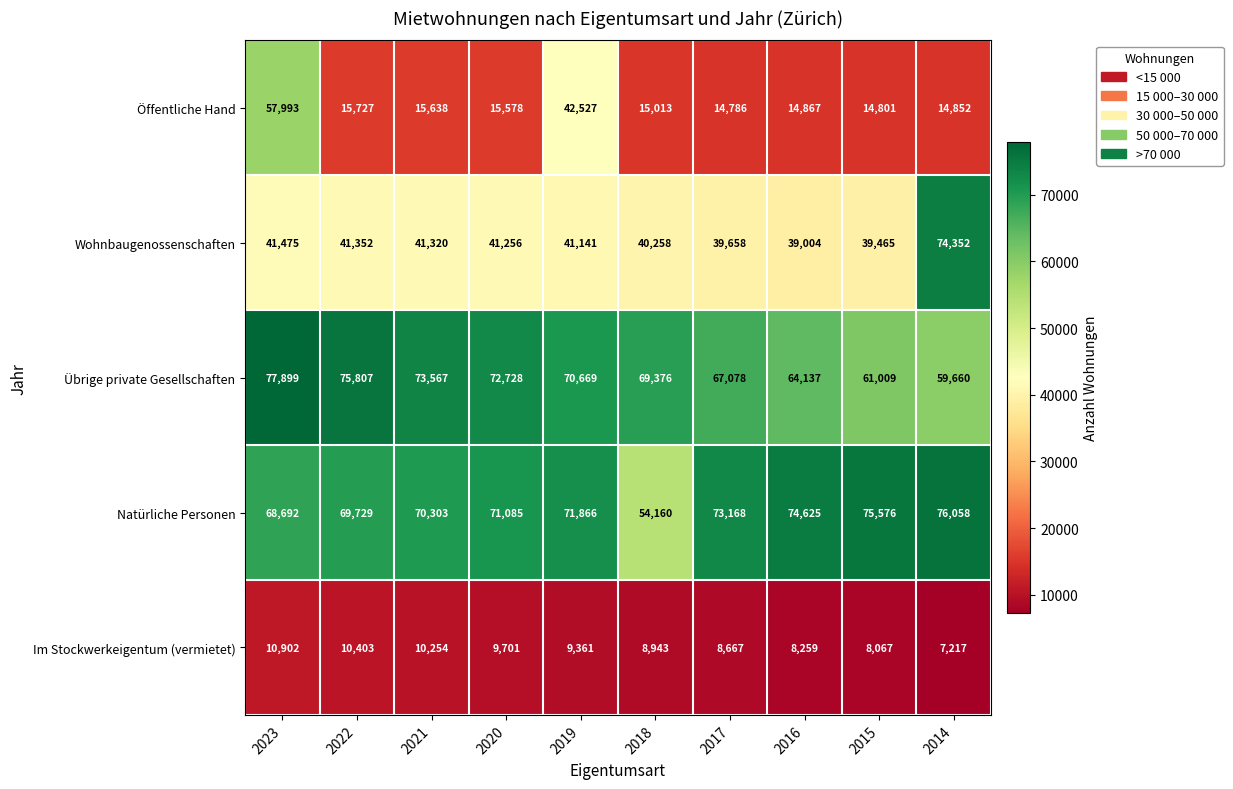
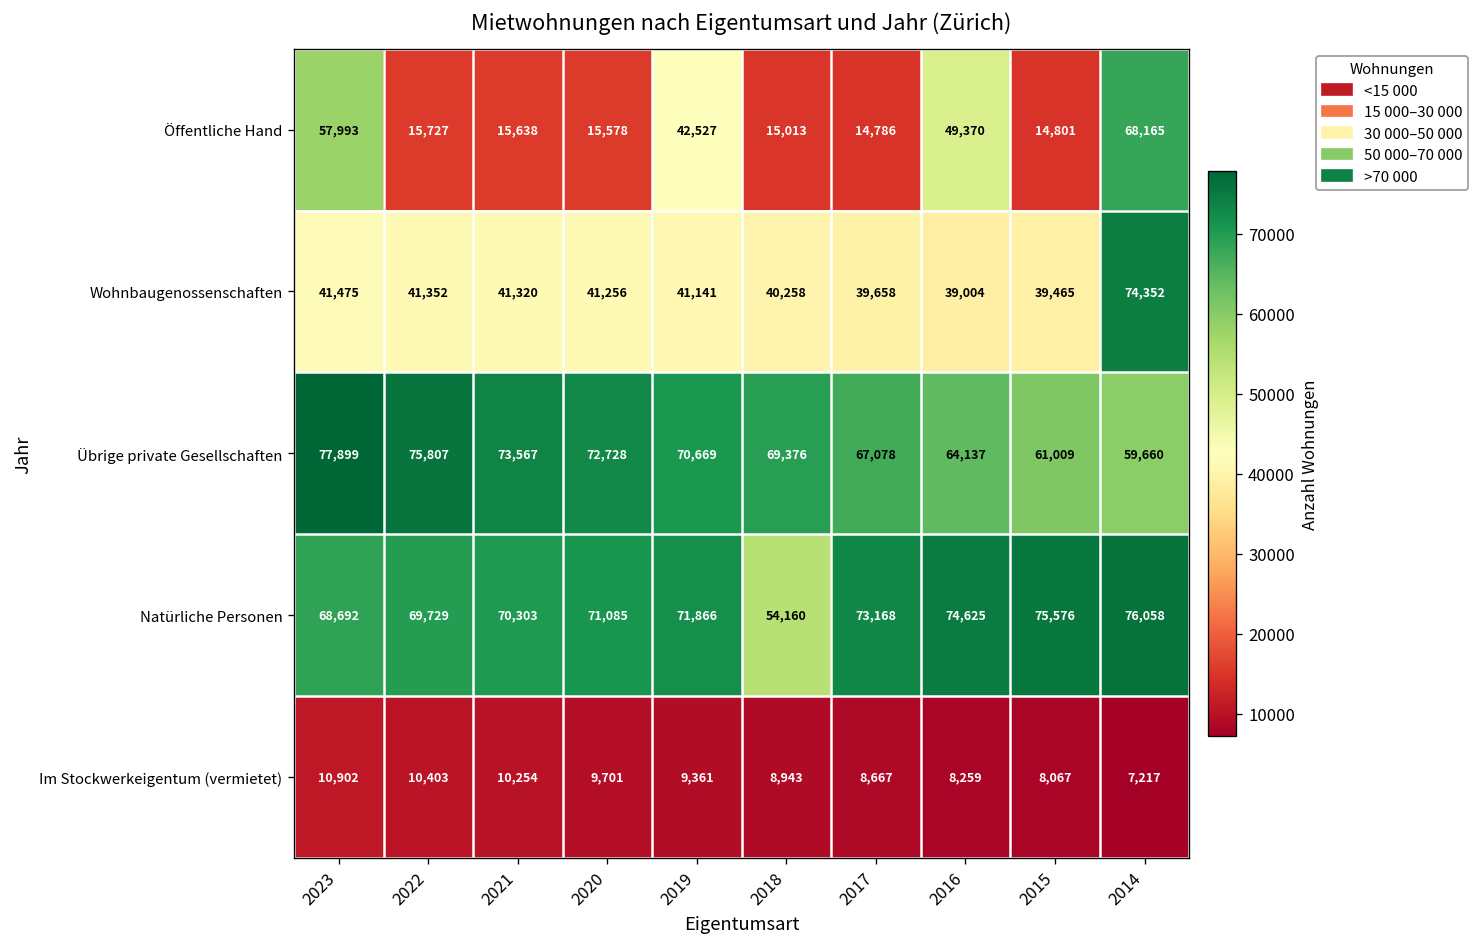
  {
    "Öffentliche Hand": {
      "2023": "57,993",
      "2022": "15,727",
      "2021": "15,638",
      "2020": "15,578",
      "2019": "42,527",
      "2018": "15,013",
      "2017": "14,786",
-     "2016": "14,867",
+     "2016": "49,370",
      "2015": "14,801",
-     "2014": "14,852"
+     "2014": "68,165"
    },
    "Wohnbaugenossenschaften": {
      "2023": "41,475",
      "2022": "41,352",
      "2021": "41,320",
      "2020": "41,256",
      "2019": "41,141",
      "2018": "40,258",
      "2017": "39,658",
      "2016": "39,004",
      "2015": "39,465",
      "2014": "74,352"
    },
    "Übrige private Gesellschaften": {
      "2023": "77,899",
      "2022": "75,807",
      "2021": "73,567",
      "2020": "72,728",
      "2019": "70,669",
      "2018": "69,376",
      "2017": "67,078",
      "2016": "64,137",
      "2015": "61,009",
      "2014": "59,660"
    },
    "Natürliche Personen": {
      "2023": "68,692",
      "2022": "69,729",
      "2021": "70,303",
      "2020": "71,085",
      "2019": "71,866",
      "2018": "54,160",
      "2017": "73,168",
      "2016": "74,625",
      "2015": "75,576",
      "2014": "76,058"
    },
    "Im Stockwerkeigentum (vermietet)": {
      "2023": "10,902",
      "2022": "10,403",
      "2021": "10,254",
      "2020": "9,701",
      "2019": "9,361",
      "2018": "8,943",
      "2017": "8,667",
      "2016": "8,259",
      "2015": "8,067",
      "2014": "7,217"
    }
  }
